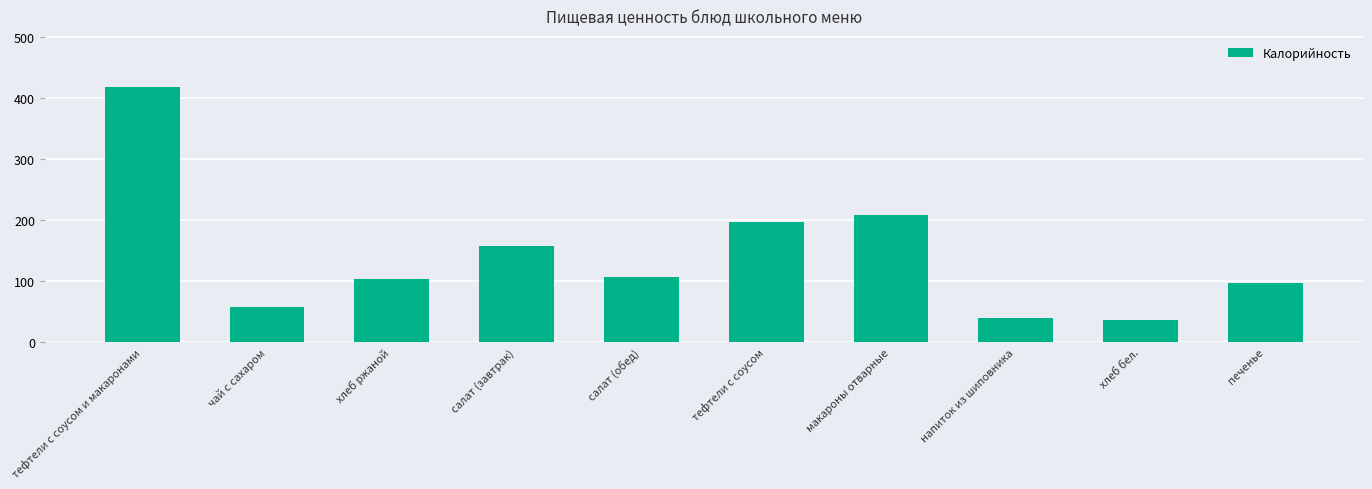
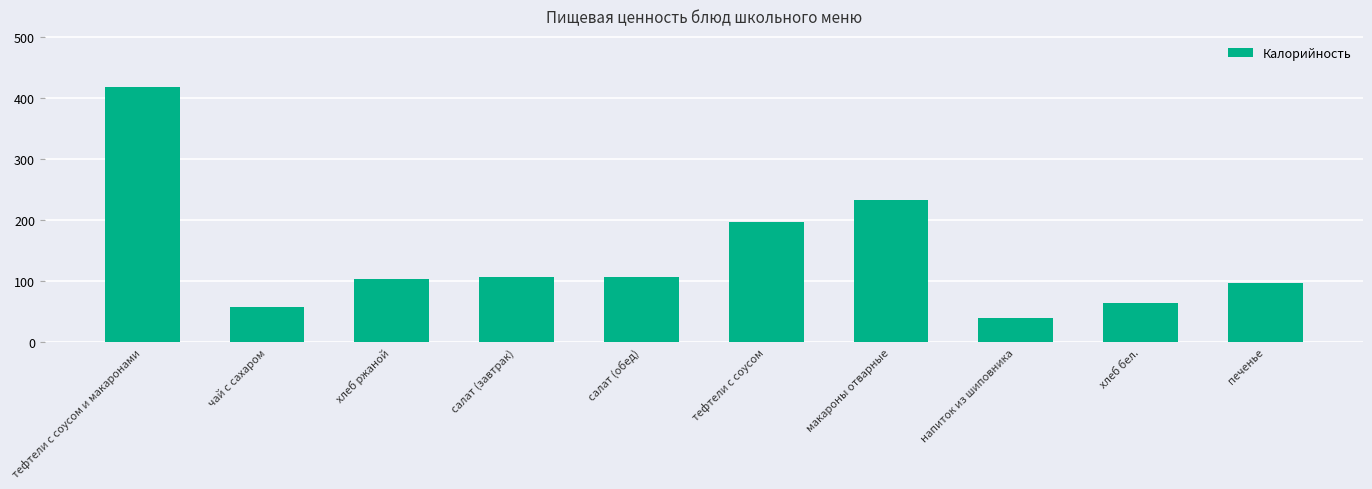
  {
    "тефтели с соусом и макаронами": 420,
    "чай с сахаром": 60,
    "хлеб ржаной": 100,
-   "салат (завтрак)": 160,
+   "салат (завтрак)": 110,
    "салат (обед)": 110,
    "тефтели с соусом": 200,
-   "макароны отварные": 210,
+   "макароны отварные": 230,
    "напиток из шиповника": 40,
-   "хлеб бел.": 40,
+   "хлеб бел.": 60,
    "печенье": 100
  }
